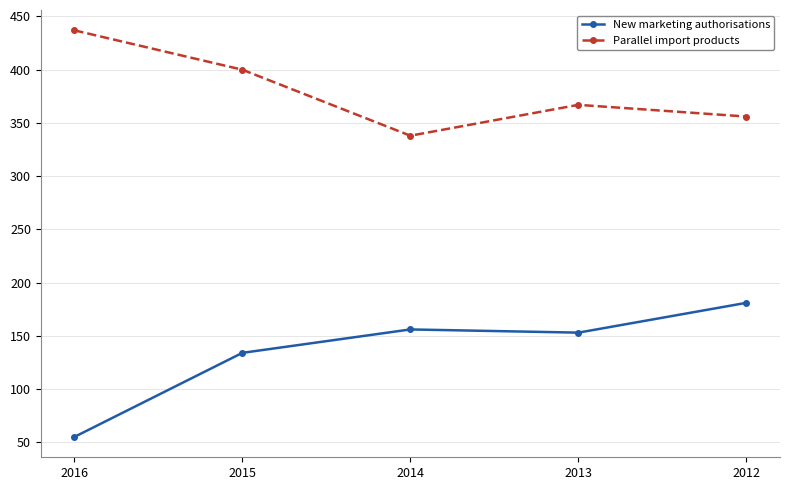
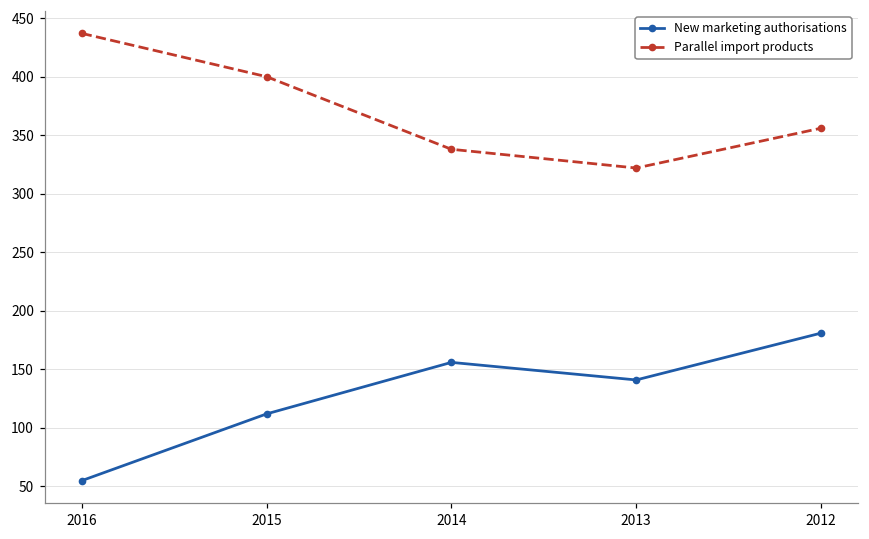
  {
    "New marketing authorisations": {
      "2016": 55,
-     "2015": 134,
+     "2015": 112,
      "2014": 156,
-     "2013": 153,
+     "2013": 141,
      "2012": 181
    },
    "Parallel import products": {
      "2016": 437,
      "2015": 400,
      "2014": 338,
-     "2013": 367,
+     "2013": 322,
      "2012": 356
    }
  }
